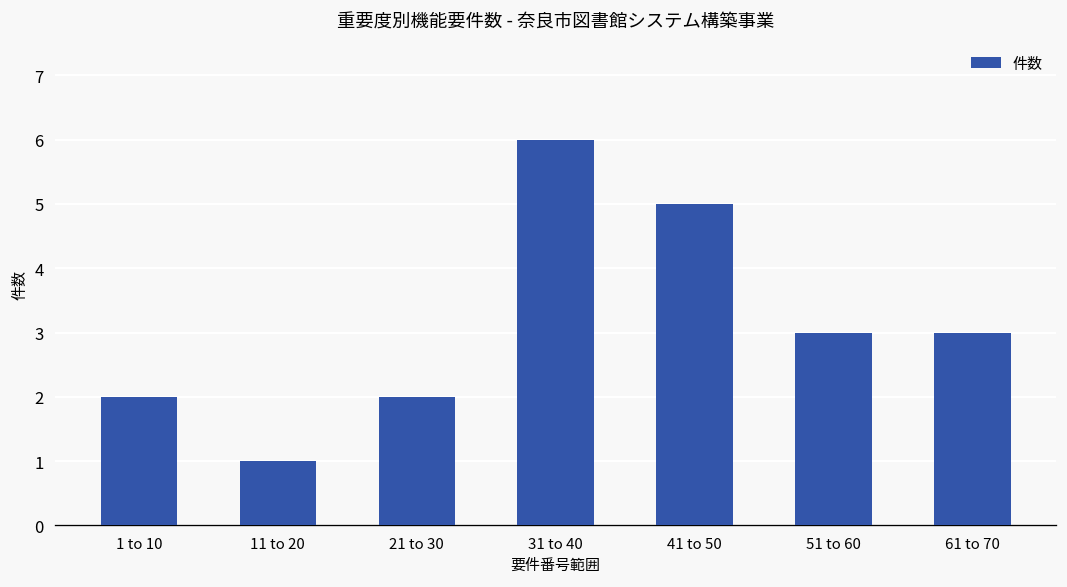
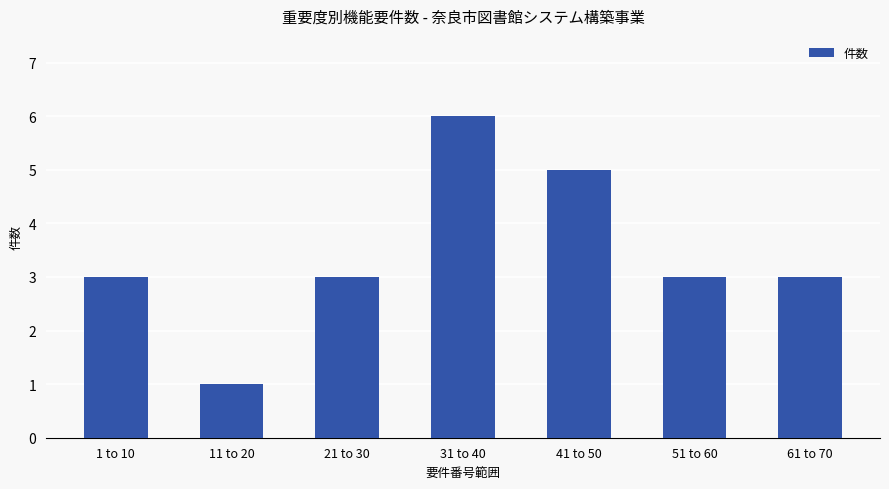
  {
-   "1 to 10": 2,
+   "1 to 10": 3,
    "11 to 20": 1,
-   "21 to 30": 2,
+   "21 to 30": 3,
    "31 to 40": 6,
    "41 to 50": 5,
    "51 to 60": 3,
    "61 to 70": 3
  }
